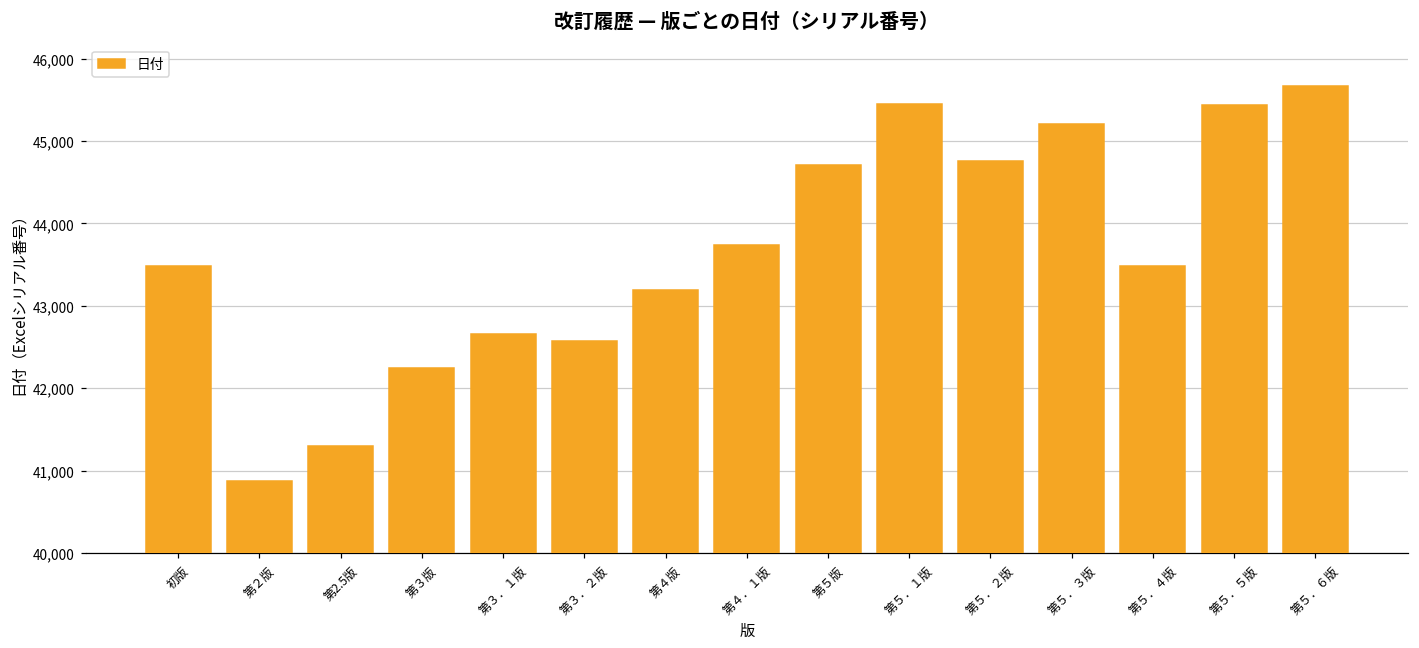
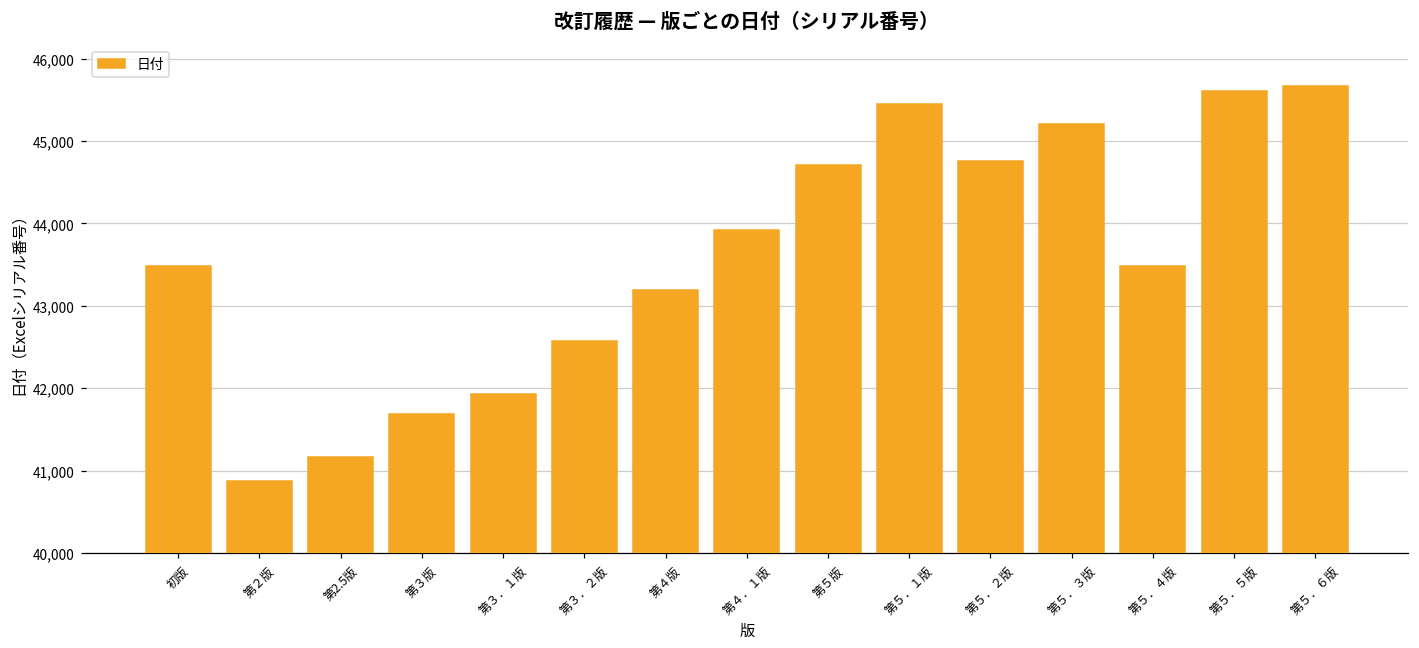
  {
    "初版": "43,500",
    "第２版": "40,900",
-   "第2.5版": "41,300",
-   "第３版": "42,200",
-   "第３．１版": "42,700",
+   "第2.5版": "41,200",
+   "第３版": "41,700",
+   "第３．１版": "41,900",
    "第３．２版": "42,600",
    "第４版": "43,200",
-   "第４．１版": "43,700",
+   "第４．１版": "43,900",
    "第５版": "44,700",
    "第５．１版": "45,500",
    "第５．２版": "44,800",
    "第５．３版": "45,200",
    "第５．４版": "43,500",
-   "第５．５版": "45,400",
+   "第５．５版": "45,600",
    "第５．６版": "45,700"
  }
